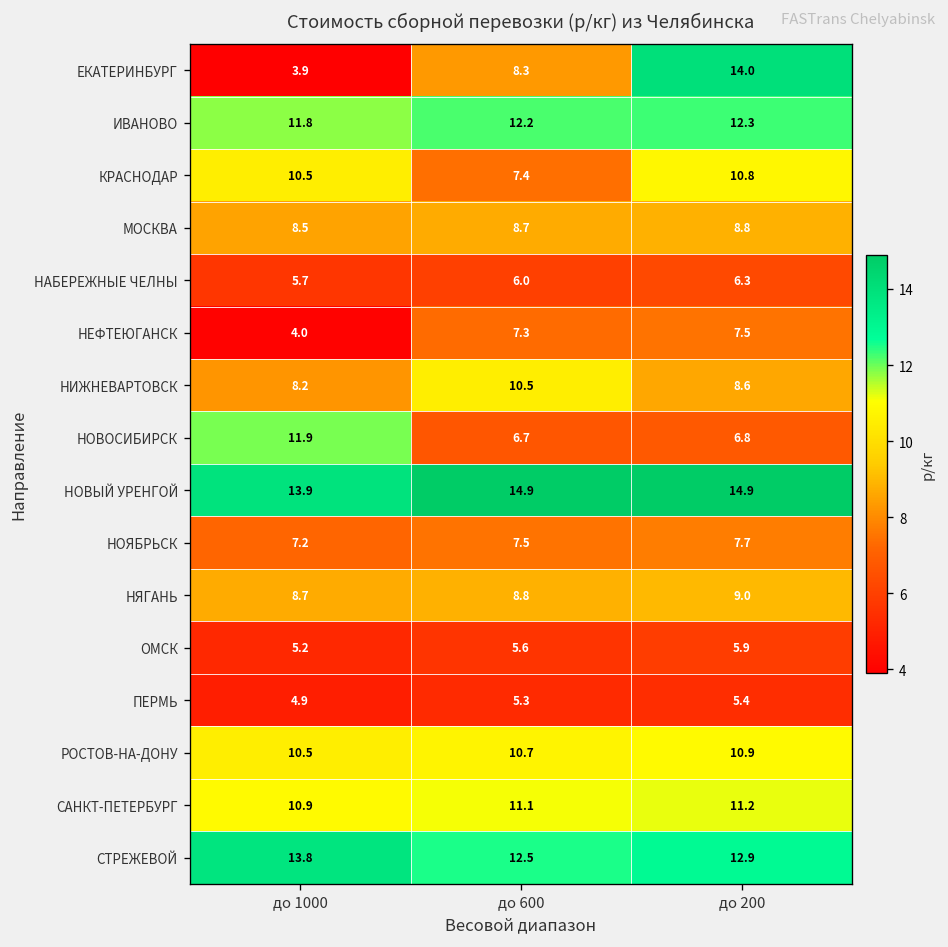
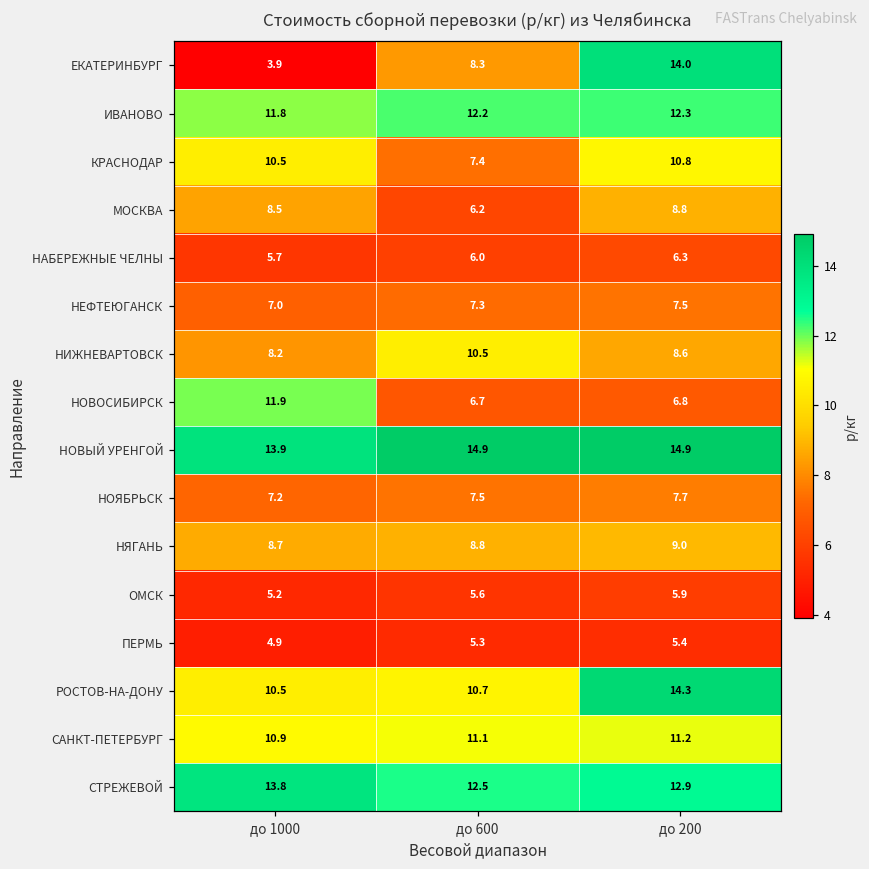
  {
    "ЕКАТЕРИНБУРГ": {
      "до 1000": 3.9,
      "до 600": 8.3,
      "до 200": 14.0
    },
    "ИВАНОВО": {
      "до 1000": 11.8,
      "до 600": 12.2,
      "до 200": 12.3
    },
    "КРАСНОДАР": {
      "до 1000": 10.5,
      "до 600": 7.4,
      "до 200": 10.8
    },
    "МОСКВА": {
      "до 1000": 8.5,
-     "до 600": 8.7,
+     "до 600": 6.2,
      "до 200": 8.8
    },
    "НАБЕРЕЖНЫЕ ЧЕЛНЫ": {
      "до 1000": 5.7,
      "до 600": 6.0,
      "до 200": 6.3
    },
    "НЕФТЕЮГАНСК": {
-     "до 1000": 4.0,
+     "до 1000": 7.0,
      "до 600": 7.3,
      "до 200": 7.5
    },
    "НИЖНЕВАРТОВСК": {
      "до 1000": 8.2,
      "до 600": 10.5,
      "до 200": 8.6
    },
    "НОВОСИБИРСК": {
      "до 1000": 11.9,
      "до 600": 6.7,
      "до 200": 6.8
    },
    "НОВЫЙ УРЕНГОЙ": {
      "до 1000": 13.9,
      "до 600": 14.9,
      "до 200": 14.9
    },
    "НОЯБРЬСК": {
      "до 1000": 7.2,
      "до 600": 7.5,
      "до 200": 7.7
    },
    "НЯГАНЬ": {
      "до 1000": 8.7,
      "до 600": 8.8,
      "до 200": 9.0
    },
    "ОМСК": {
      "до 1000": 5.2,
      "до 600": 5.6,
      "до 200": 5.9
    },
    "ПЕРМЬ": {
      "до 1000": 4.9,
      "до 600": 5.3,
      "до 200": 5.4
    },
    "РОСТОВ-НА-ДОНУ": {
      "до 1000": 10.5,
      "до 600": 10.7,
-     "до 200": 10.9
+     "до 200": 14.3
    },
    "САНКТ-ПЕТЕРБУРГ": {
      "до 1000": 10.9,
      "до 600": 11.1,
      "до 200": 11.2
    },
    "СТРЕЖЕВОЙ": {
      "до 1000": 13.8,
      "до 600": 12.5,
      "до 200": 12.9
    }
  }
